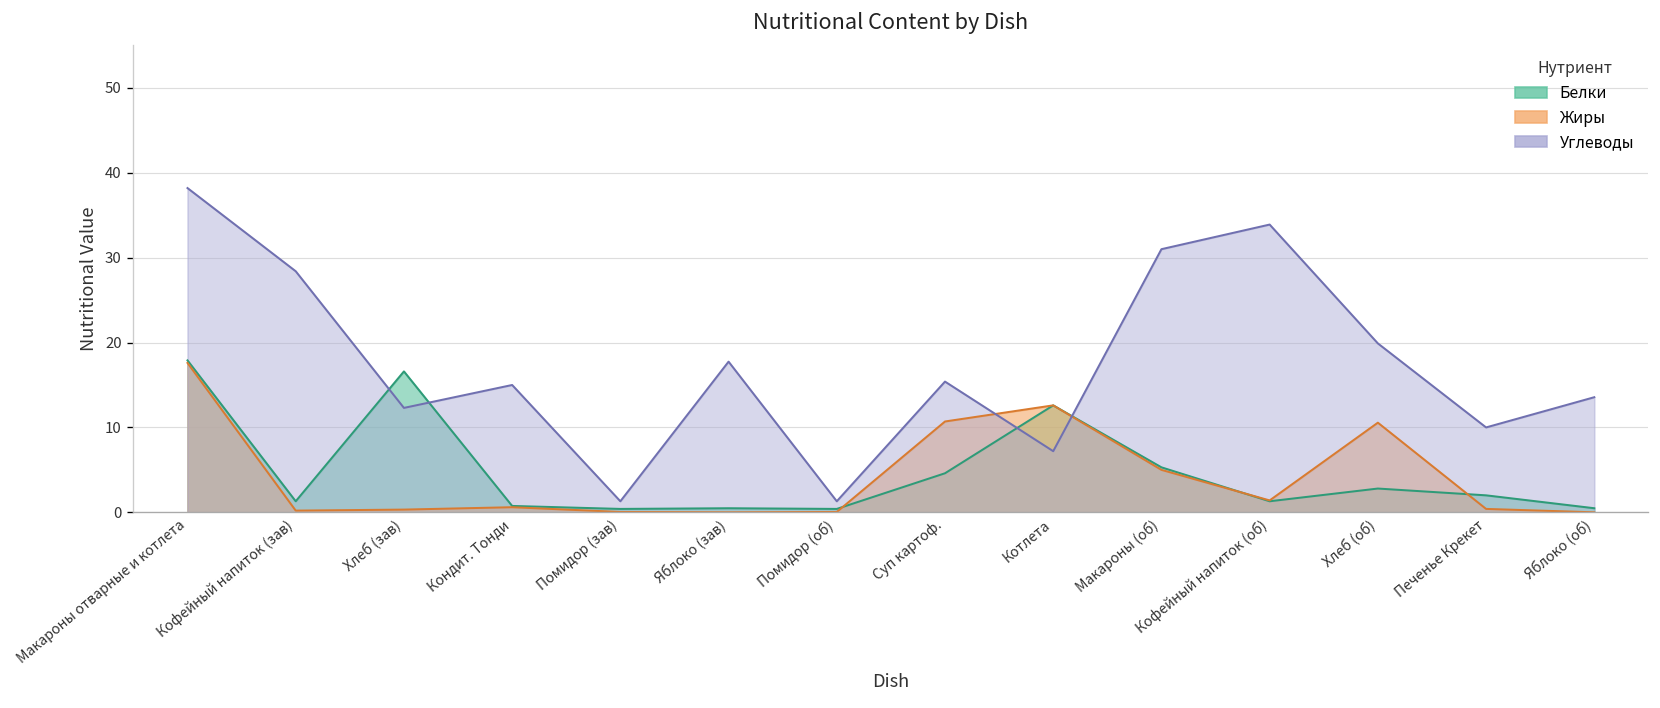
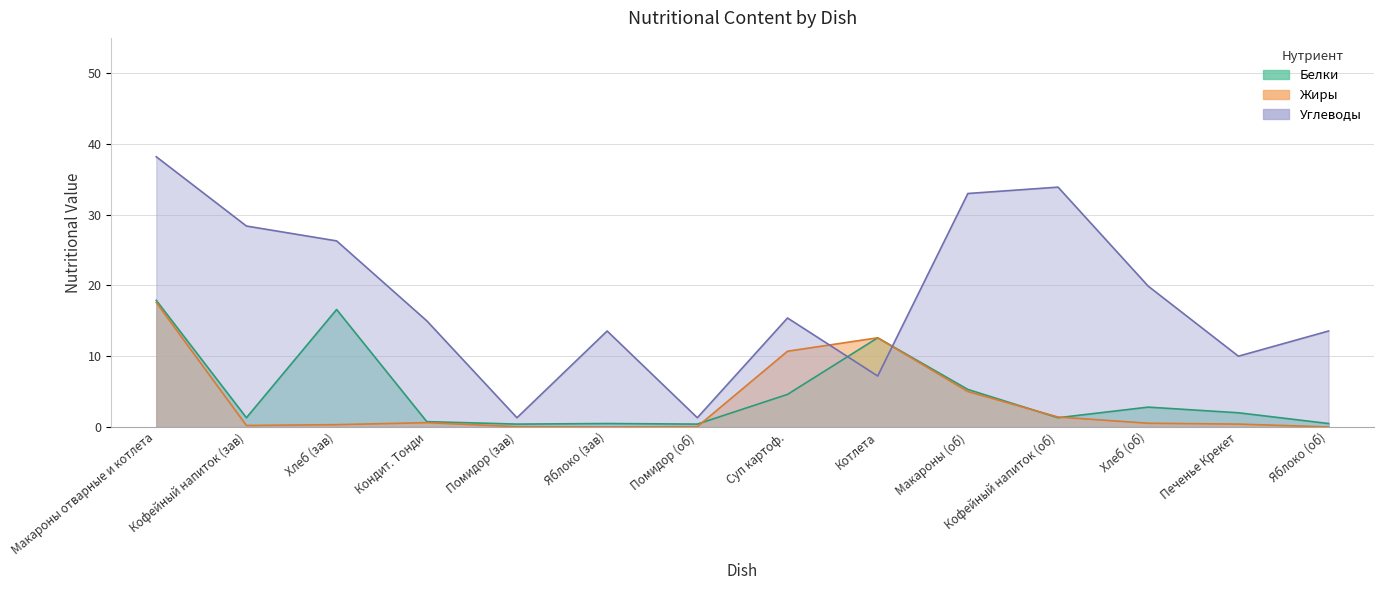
  {
    "Белки": {
      "Кофейный напиток (зав)": 1,
      "Хлеб (зав)": 17,
      "Яблоко (зав)": 0,
      "Суп картоф.": 5,
      "Хлеб (об)": 3,
      "Печенье Крекет": 2,
      "Яблоко (об)": 0
    },
    "Жиры": {
      "Кофейный напиток (зав)": 0,
      "Хлеб (зав)": 0,
      "Яблоко (зав)": 0,
      "Суп картоф.": 11,
-     "Хлеб (об)": 11,
+     "Хлеб (об)": 1,
      "Печенье Крекет": 0,
      "Яблоко (об)": 0
    },
    "Углеводы": {
      "Макароны отварные и котлета": 38,
      "Кофейный напиток (зав)": 28,
-     "Хлеб (зав)": 12,
+     "Хлеб (зав)": 26,
      "Кондит. Тонди": 15,
      "Помидор (зав)": 1,
-     "Яблоко (зав)": 18,
+     "Яблоко (зав)": 14,
      "Помидор (об)": 1,
      "Суп картоф.": 15,
      "Котлета": 7,
-     "Макароны (об)": 31,
+     "Макароны (об)": 33,
      "Кофейный напиток (об)": 34,
      "Хлеб (об)": 20,
      "Печенье Крекет": 10,
      "Яблоко (об)": 14
    }
  }
